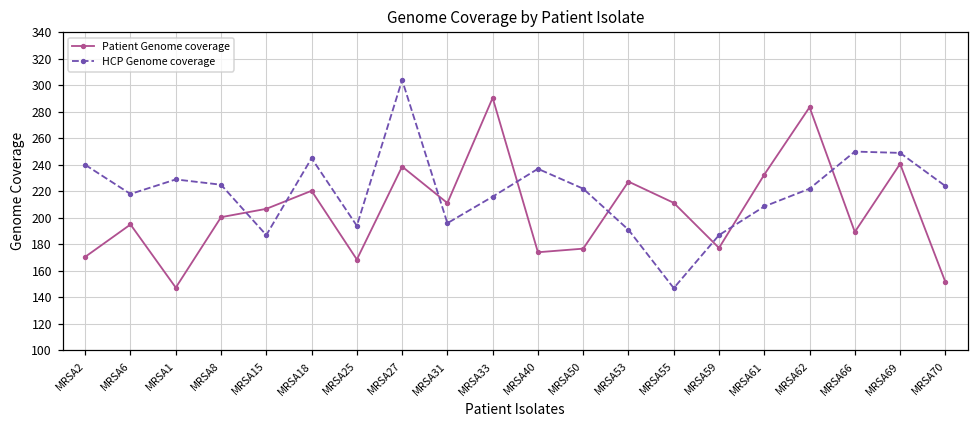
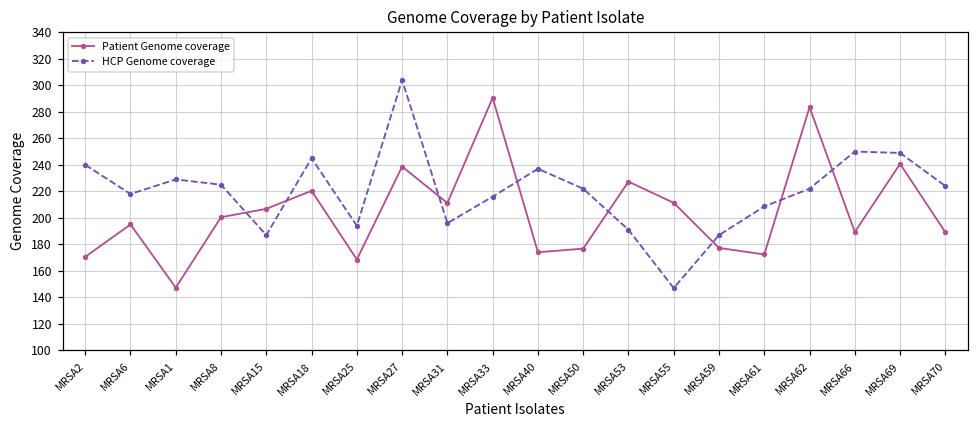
  {
    "Patient Genome coverage": {
      "MRSA2": 171,
      "MRSA6": 195,
      "MRSA1": 147,
      "MRSA8": 201,
      "MRSA15": 207,
      "MRSA18": 220,
      "MRSA25": 169,
      "MRSA27": 239,
      "MRSA31": 211,
      "MRSA33": 291,
      "MRSA40": 174,
      "MRSA50": 177,
      "MRSA53": 227,
      "MRSA55": 211,
      "MRSA59": 177,
-     "MRSA61": 233,
+     "MRSA61": 172,
      "MRSA62": 283,
      "MRSA66": 189,
      "MRSA69": 241,
-     "MRSA70": 152
+     "MRSA70": 189
    },
    "HCP Genome coverage": {
      "MRSA2": 240,
      "MRSA6": 218,
      "MRSA1": 229,
      "MRSA8": 225,
      "MRSA15": 187,
      "MRSA18": 245,
      "MRSA25": 194,
      "MRSA27": 304,
      "MRSA31": 196,
      "MRSA33": 216,
      "MRSA40": 237,
      "MRSA50": 222,
      "MRSA53": 191,
      "MRSA55": 147,
      "MRSA59": 187,
      "MRSA61": 209,
      "MRSA62": 222,
      "MRSA66": 250,
      "MRSA69": 249,
      "MRSA70": 224
    }
  }
